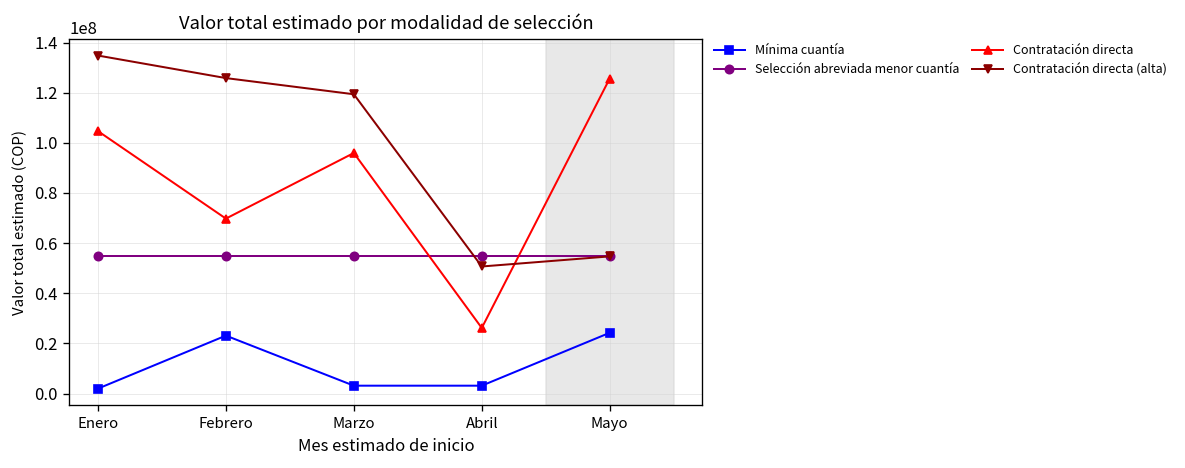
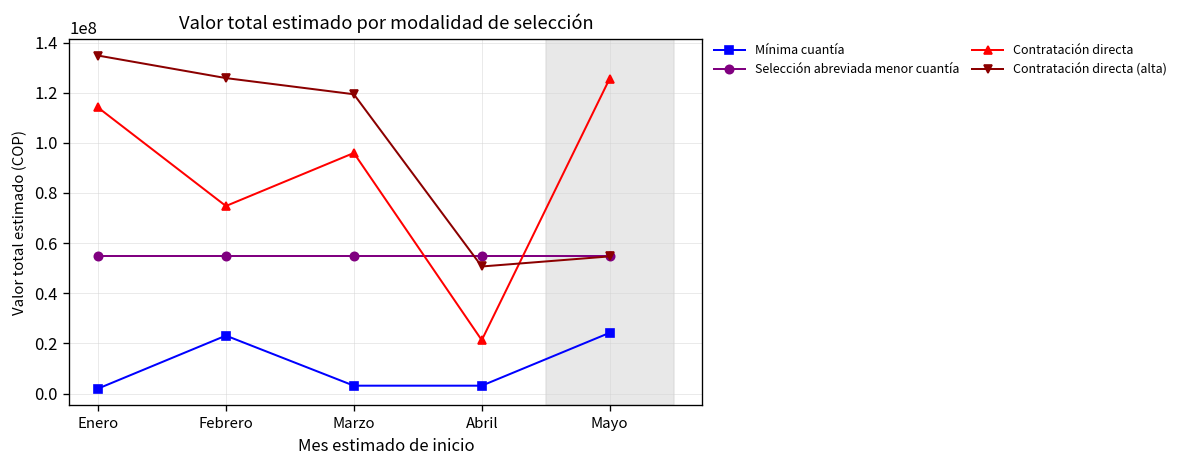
  {
    "Mínima cuantía": {
      "Enero": 2000000,
      "Febrero": 23000000,
      "Marzo": 3000000,
      "Abril": 3000000,
      "Mayo": 24000000
    },
    "Selección abreviada menor cuantía": {
      "Enero": 55000000,
      "Febrero": 55000000,
      "Marzo": 55000000,
      "Abril": 55000000
    },
    "Contratación directa": {
-     "Enero": 105000000,
-     "Febrero": 70000000,
+     "Enero": 114000000,
+     "Febrero": 75000000,
      "Marzo": 96000000,
-     "Abril": 26000000,
+     "Abril": 21000000,
      "Mayo": 126000000
    },
    "Contratación directa (alta)": {
      "Enero": 135000000,
      "Febrero": 126000000,
      "Marzo": 119000000,
      "Abril": 51000000
    }
  }
